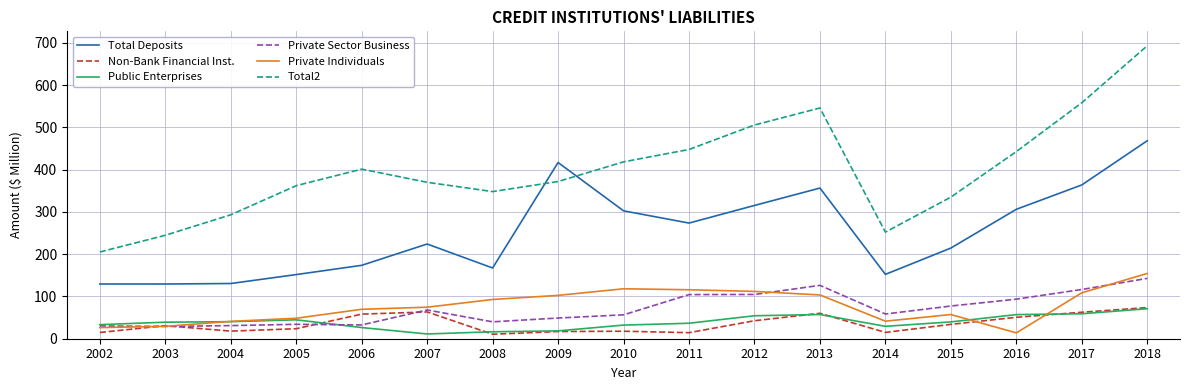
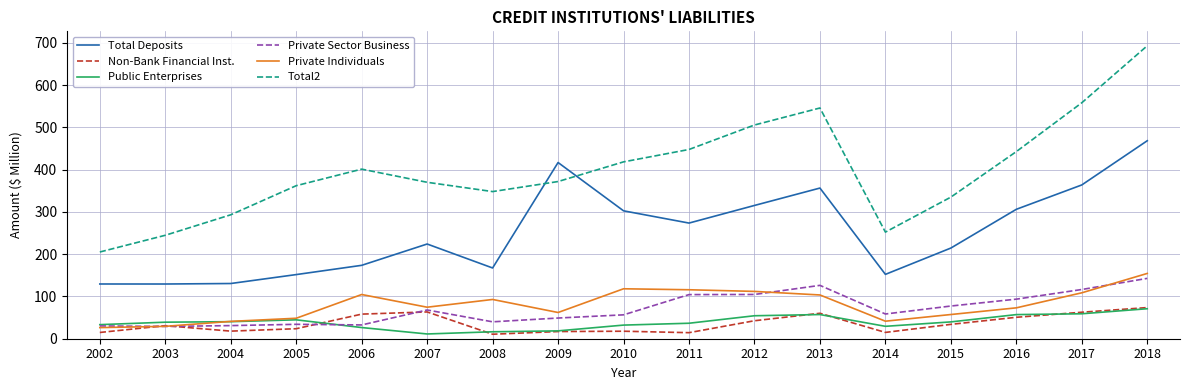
  {
    "Total Deposits": {
      "2002": 130,
      "2003": 130,
      "2004": 130,
      "2005": 150,
      "2006": 170,
      "2007": 220,
      "2008": 170,
      "2009": 420,
      "2010": 300,
      "2011": 270,
      "2012": 320,
      "2013": 360,
      "2014": 150,
      "2015": 210,
      "2016": 310,
      "2017": 360,
      "2018": 470
    },
    "Non-Bank Financial Inst.": {
      "2002": 10,
      "2004": 20,
      "2005": 20,
      "2006": 60,
      "2010": 20,
      "2011": 10,
      "2012": 40,
      "2014": 10,
      "2016": 50
    },
    "Private Sector Business": {
      "2004": 30,
      "2005": 30,
      "2006": 30,
      "2008": 40,
      "2009": 50,
      "2010": 60,
      "2011": 100,
      "2012": 100,
      "2013": 130,
      "2014": 60,
      "2015": 80,
      "2016": 90,
      "2017": 120,
      "2018": 140
    },
    "Private Individuals": {
-     "2006": 70,
+     "2006": 100,
      "2007": 70,
      "2008": 90,
-     "2009": 100,
+     "2009": 60,
      "2010": 120,
      "2011": 120,
      "2012": 110,
      "2013": 100,
      "2014": 40,
      "2015": 60,
-     "2016": 10,
+     "2016": 70,
      "2017": 110,
      "2018": 150
    }
  }
